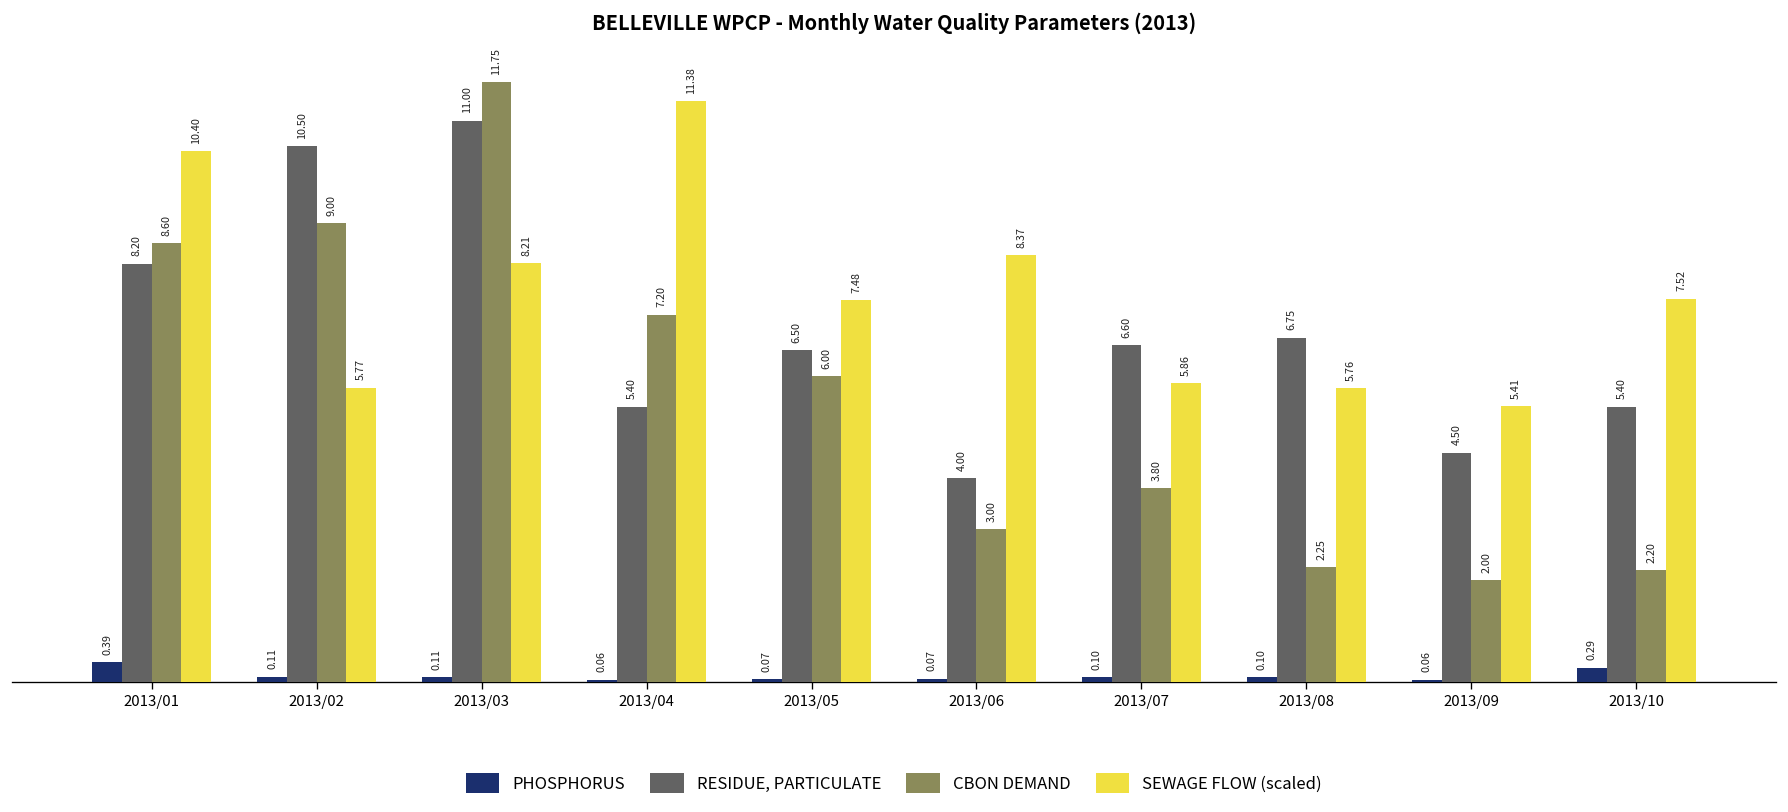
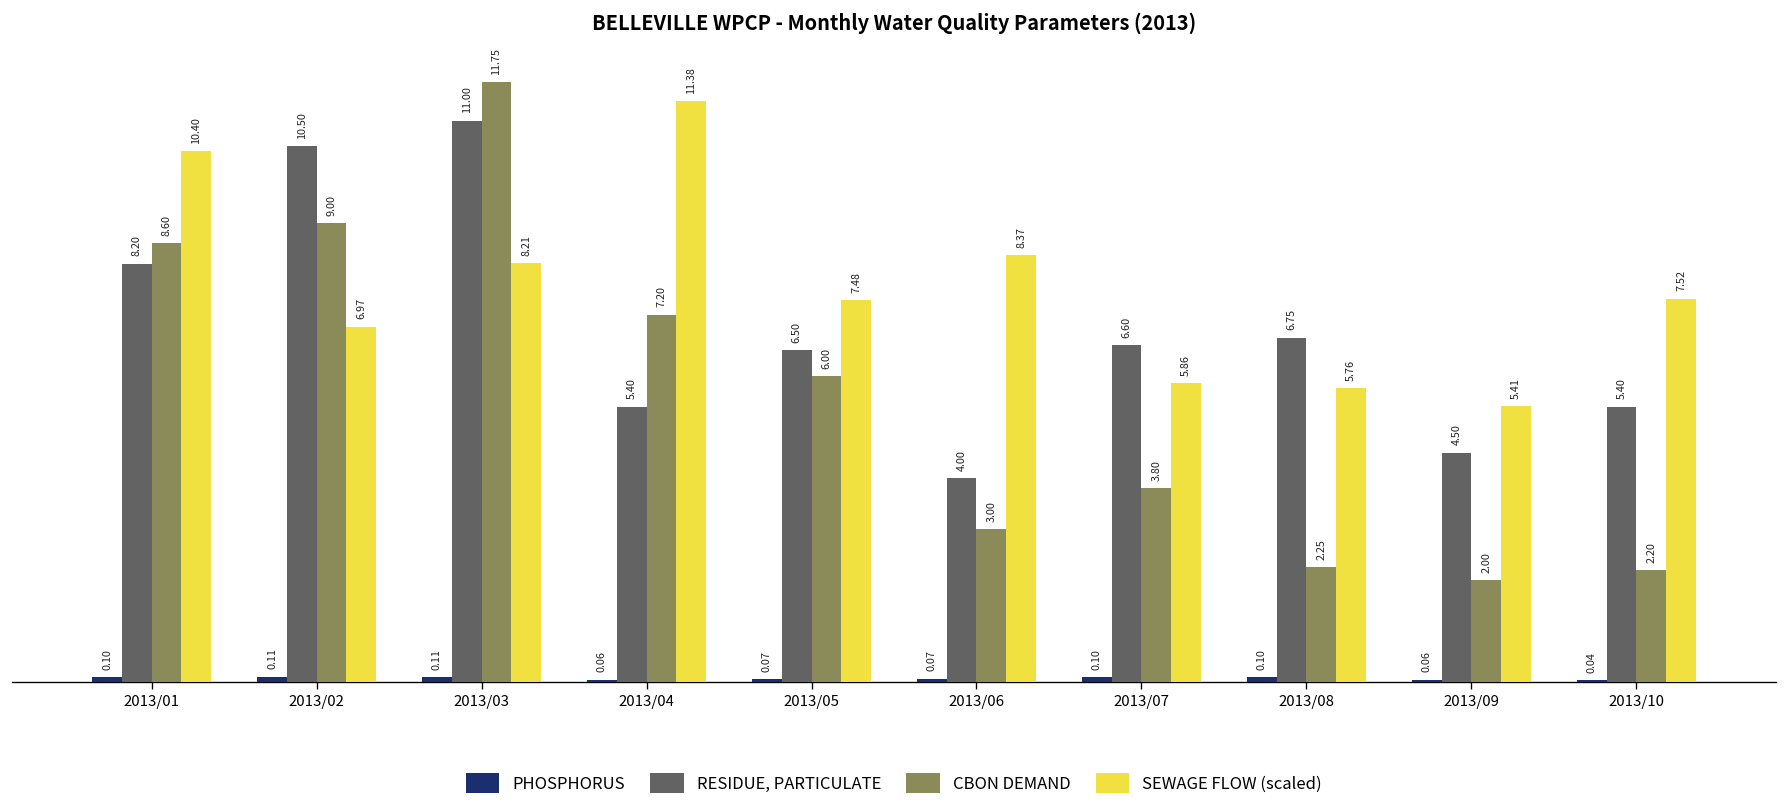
  {
    "PHOSPHORUS": {
-     "2013/01": 0.39,
+     "2013/01": 0.10,
      "2013/02": 0.11,
      "2013/03": 0.11,
      "2013/04": 0.06,
      "2013/05": 0.07,
      "2013/06": 0.07,
      "2013/07": 0.10,
      "2013/08": 0.10,
      "2013/09": 0.06,
-     "2013/10": 0.29
+     "2013/10": 0.04
    },
    "SEWAGE FLOW (scaled)": {
      "2013/01": 10.40,
-     "2013/02": 5.77,
+     "2013/02": 6.97,
      "2013/03": 8.21,
      "2013/04": 11.38,
      "2013/05": 7.48,
      "2013/06": 8.37,
      "2013/07": 5.86,
      "2013/08": 5.76,
      "2013/09": 5.41,
      "2013/10": 7.52
    }
  }
